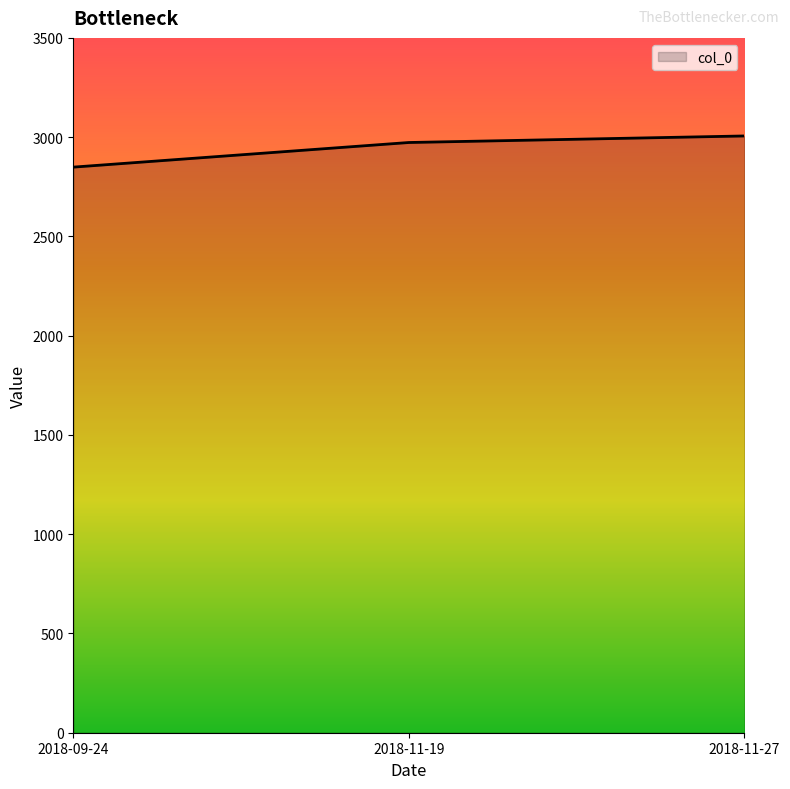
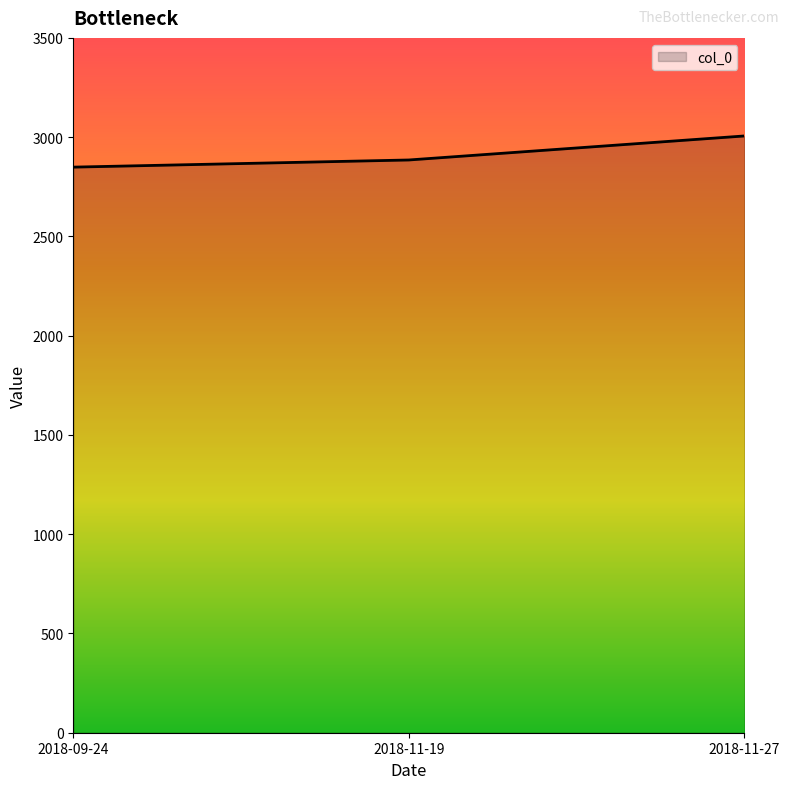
  {
    "2018-09-24": 2850,
-   "2018-11-19": 2970,
+   "2018-11-19": 2890,
    "2018-11-27": 3010
  }
